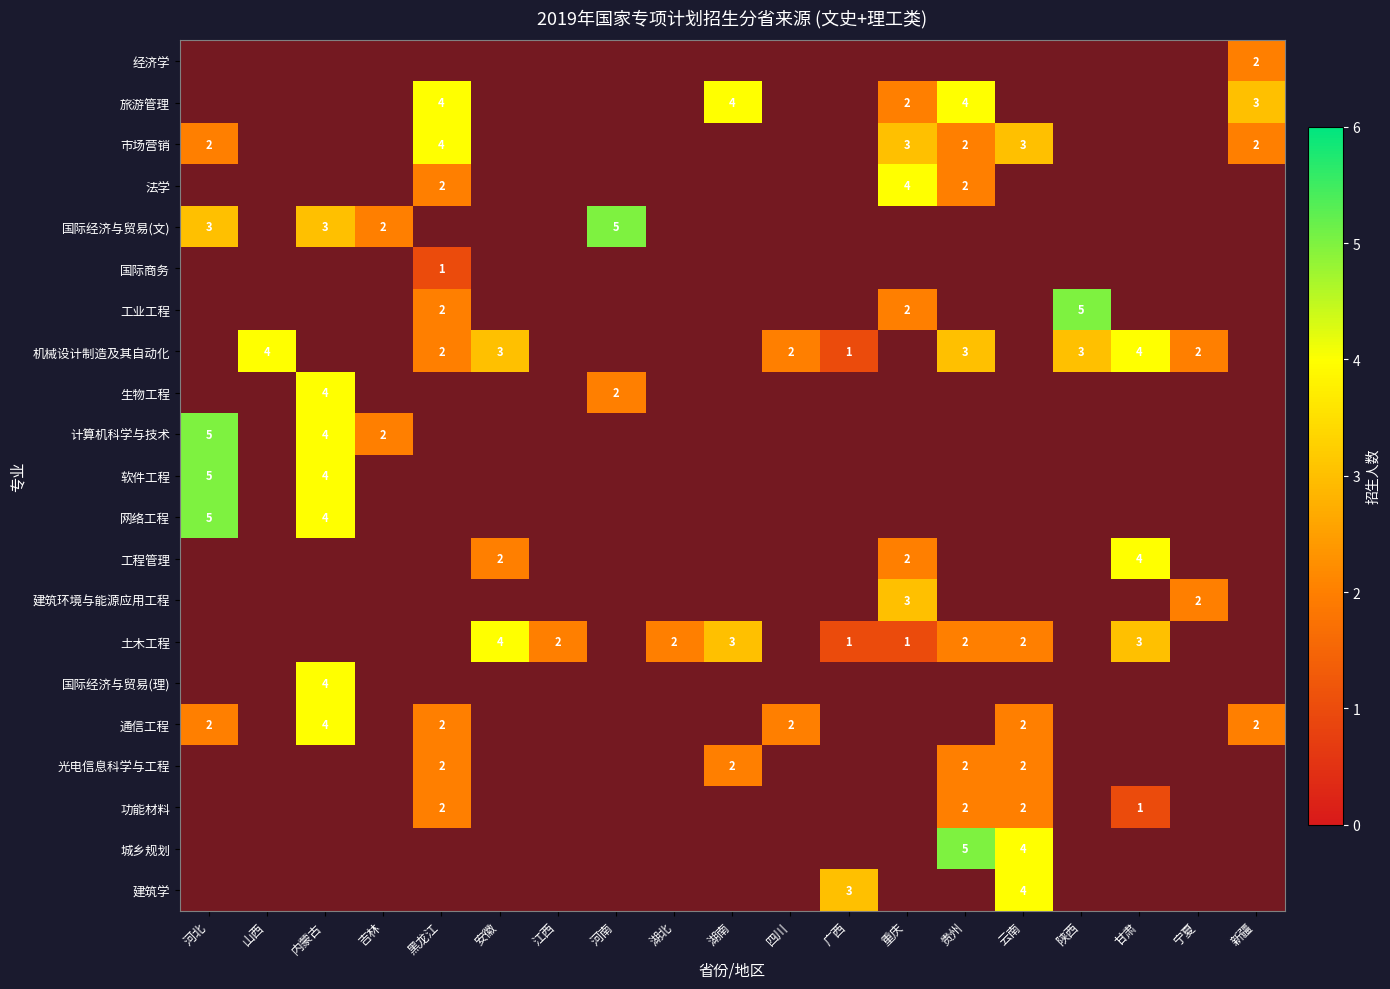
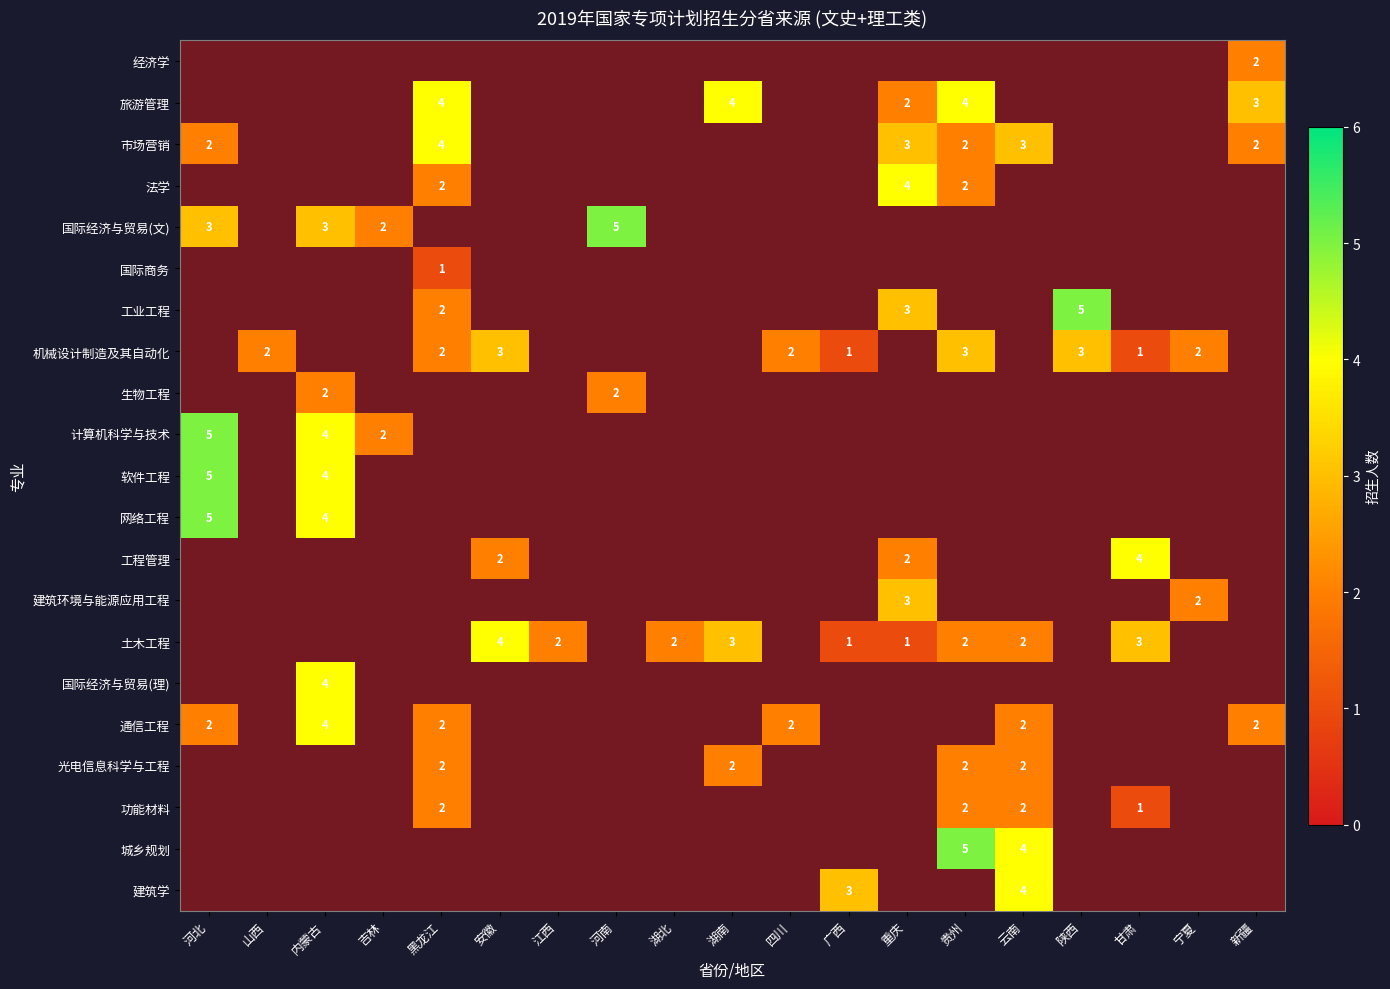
  {
    "经济学": {
      "新疆": 2
    },
    "旅游管理": {
      "黑龙江": 4,
      "湖南": 4,
      "重庆": 2,
      "贵州": 4,
      "新疆": 3
    },
    "市场营销": {
      "河北": 2,
      "黑龙江": 4,
      "重庆": 3,
      "贵州": 2,
      "云南": 3,
      "新疆": 2
    },
    "法学": {
      "黑龙江": 2,
      "重庆": 4,
      "贵州": 2
    },
    "国际经济与贸易(文)": {
      "河北": 3,
      "内蒙古": 3,
      "吉林": 2,
      "河南": 5
    },
    "国际商务": {
      "黑龙江": 1
    },
    "工业工程": {
      "黑龙江": 2,
-     "重庆": 2,
+     "重庆": 3,
      "陕西": 5
    },
    "机械设计制造及其自动化": {
-     "山西": 4,
+     "山西": 2,
      "黑龙江": 2,
      "安徽": 3,
      "四川": 2,
      "广西": 1,
      "贵州": 3,
      "陕西": 3,
-     "甘肃": 4,
+     "甘肃": 1,
      "宁夏": 2
    },
    "生物工程": {
-     "内蒙古": 4,
+     "内蒙古": 2,
      "河南": 2
    },
    "计算机科学与技术": {
      "河北": 5,
      "内蒙古": 4,
      "吉林": 2
    },
    "软件工程": {
      "河北": 5,
      "内蒙古": 4
    },
    "网络工程": {
      "河北": 5,
      "内蒙古": 4
    },
    "工程管理": {
      "安徽": 2,
      "重庆": 2,
      "甘肃": 4
    },
    "建筑环境与能源应用工程": {
      "重庆": 3,
      "宁夏": 2
    },
    "土木工程": {
      "安徽": 4,
      "江西": 2,
      "湖北": 2,
      "湖南": 3,
      "广西": 1,
      "重庆": 1,
      "贵州": 2,
      "云南": 2,
      "甘肃": 3
    },
    "国际经济与贸易(理)": {
      "内蒙古": 4
    },
    "通信工程": {
      "河北": 2,
      "内蒙古": 4,
      "黑龙江": 2,
      "四川": 2,
      "云南": 2,
      "新疆": 2
    },
    "光电信息科学与工程": {
      "黑龙江": 2,
      "湖南": 2,
      "贵州": 2,
      "云南": 2
    },
    "功能材料": {
      "黑龙江": 2,
      "贵州": 2,
      "云南": 2,
      "甘肃": 1
    },
    "城乡规划": {
      "贵州": 5,
      "云南": 4
    },
    "建筑学": {
      "广西": 3,
      "云南": 4
    }
  }
